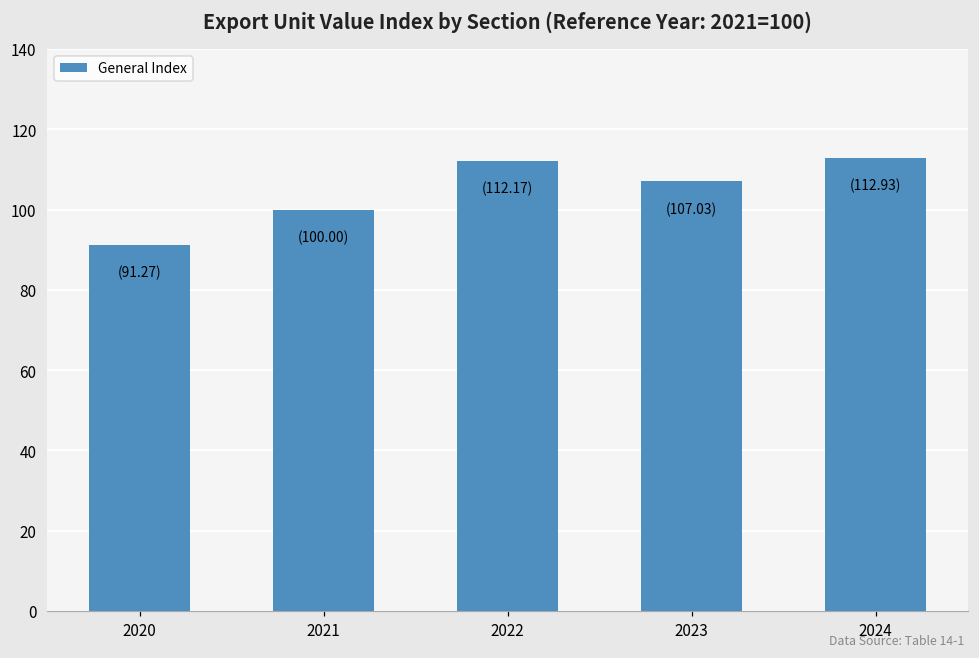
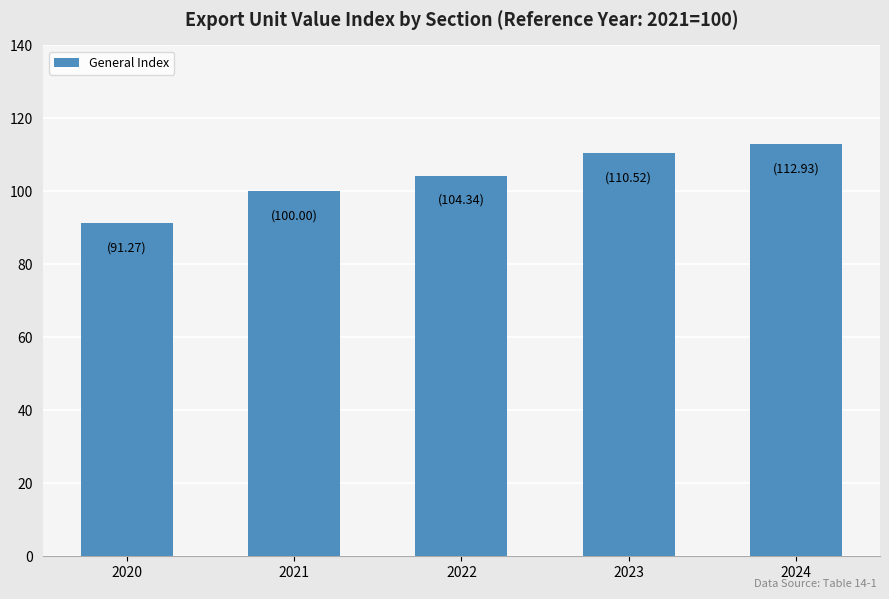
  {
    "2020": "(91.27)",
    "2021": "(100.00)",
-   "2022": "(112.17)",
-   "2023": "(107.03)",
+   "2022": "(104.34)",
+   "2023": "(110.52)",
    "2024": "(112.93)"
  }
